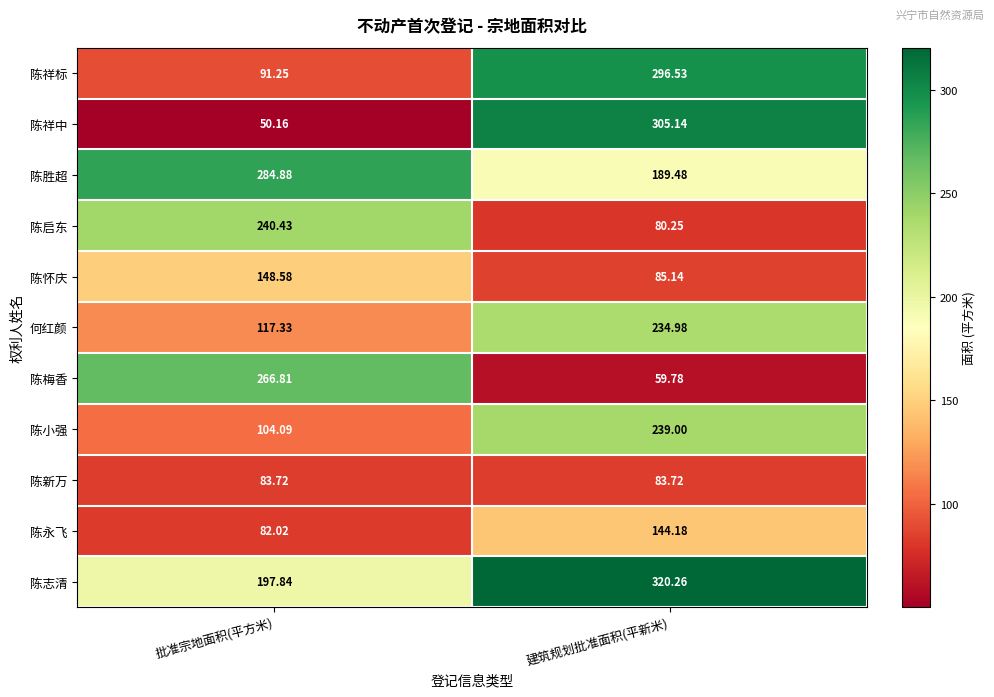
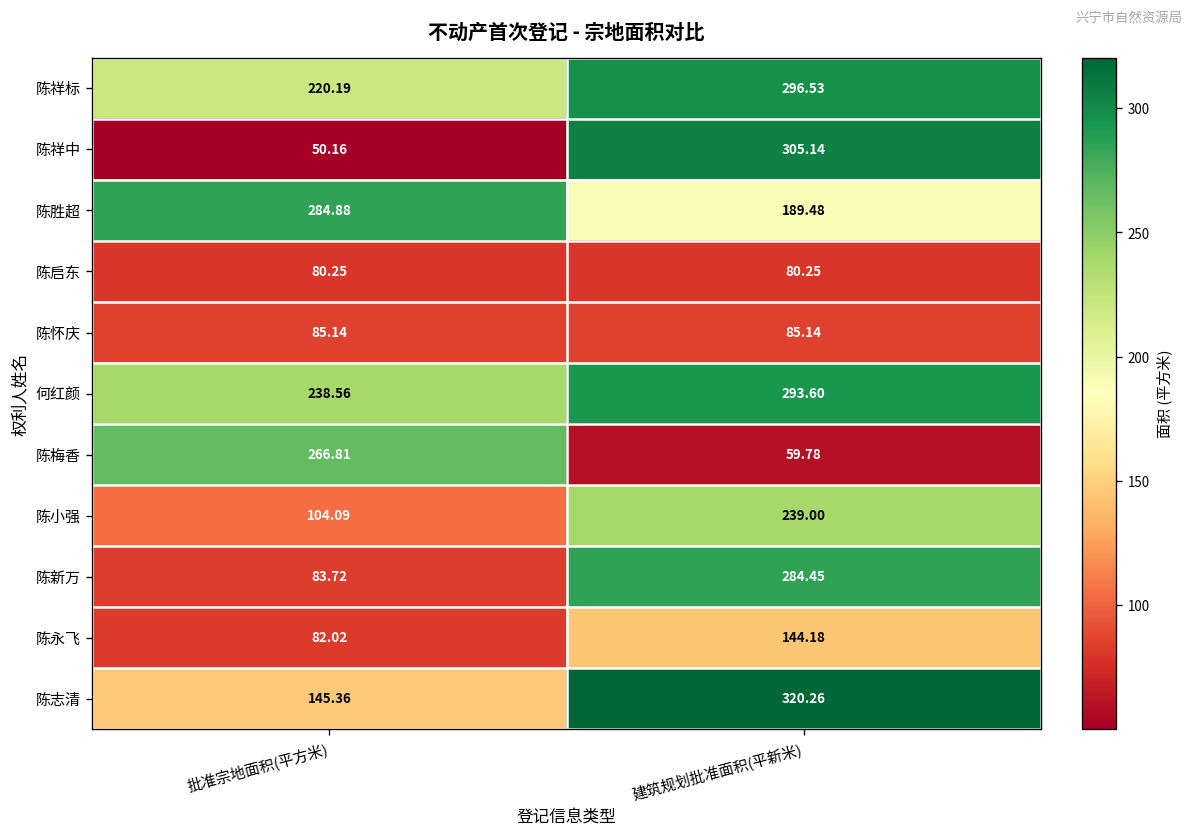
  {
    "陈祥标": {
-     "批准宗地面积(平方米)": 91.25,
+     "批准宗地面积(平方米)": 220.19,
      "建筑规划批准面积(平新米)": 296.53
    },
    "陈祥中": {
      "批准宗地面积(平方米)": 50.16,
      "建筑规划批准面积(平新米)": 305.14
    },
    "陈胜超": {
      "批准宗地面积(平方米)": 284.88,
      "建筑规划批准面积(平新米)": 189.48
    },
    "陈启东": {
-     "批准宗地面积(平方米)": 240.43,
+     "批准宗地面积(平方米)": 80.25,
      "建筑规划批准面积(平新米)": 80.25
    },
    "陈怀庆": {
-     "批准宗地面积(平方米)": 148.58,
+     "批准宗地面积(平方米)": 85.14,
      "建筑规划批准面积(平新米)": 85.14
    },
    "何红颜": {
-     "批准宗地面积(平方米)": 117.33,
-     "建筑规划批准面积(平新米)": 234.98
+     "批准宗地面积(平方米)": 238.56,
+     "建筑规划批准面积(平新米)": 293.60
    },
    "陈梅香": {
      "批准宗地面积(平方米)": 266.81,
      "建筑规划批准面积(平新米)": 59.78
    },
    "陈小强": {
      "批准宗地面积(平方米)": 104.09,
      "建筑规划批准面积(平新米)": 239.00
    },
    "陈新万": {
      "批准宗地面积(平方米)": 83.72,
-     "建筑规划批准面积(平新米)": 83.72
+     "建筑规划批准面积(平新米)": 284.45
    },
    "陈永飞": {
      "批准宗地面积(平方米)": 82.02,
      "建筑规划批准面积(平新米)": 144.18
    },
    "陈志清": {
-     "批准宗地面积(平方米)": 197.84,
+     "批准宗地面积(平方米)": 145.36,
      "建筑规划批准面积(平新米)": 320.26
    }
  }
